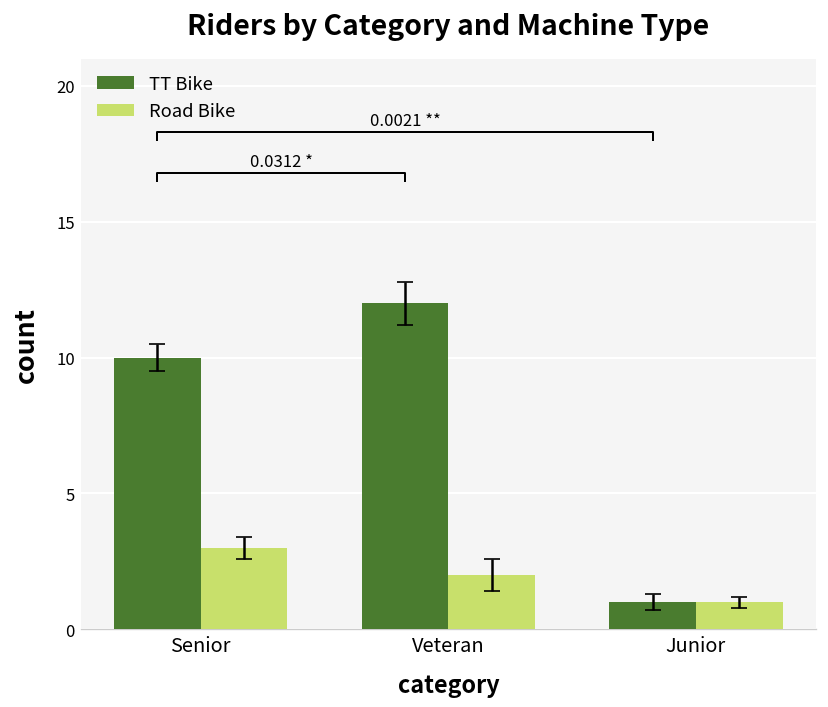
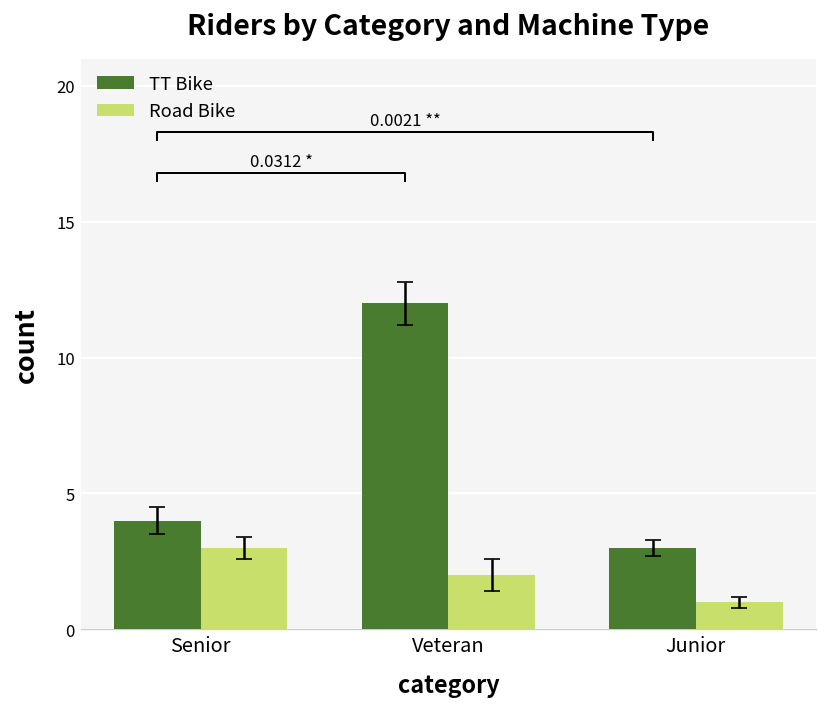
  {
    "TT Bike": {
-     "Senior": 10,
+     "Senior": 4,
      "Veteran": 12,
-     "Junior": 1
+     "Junior": 3
    },
    "Road Bike": {
      "Senior": 3,
      "Veteran": 2,
      "Junior": 1
    }
  }
